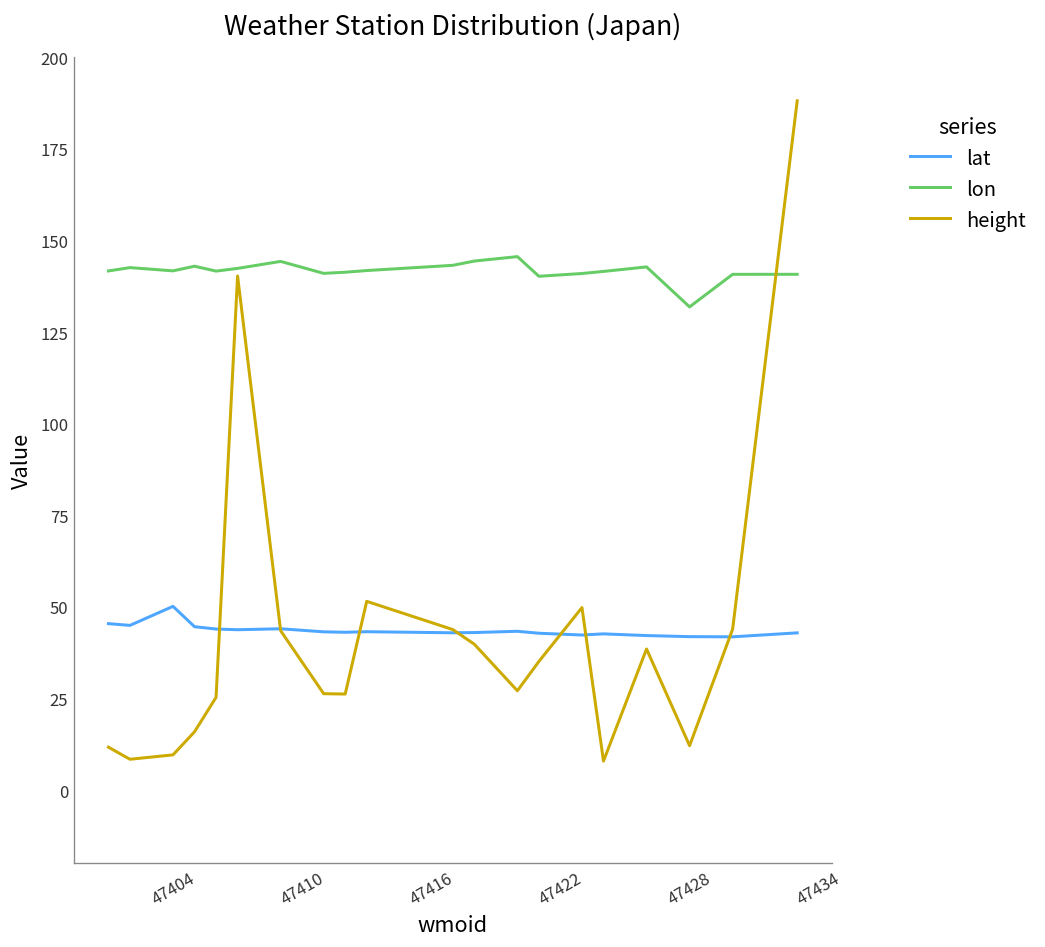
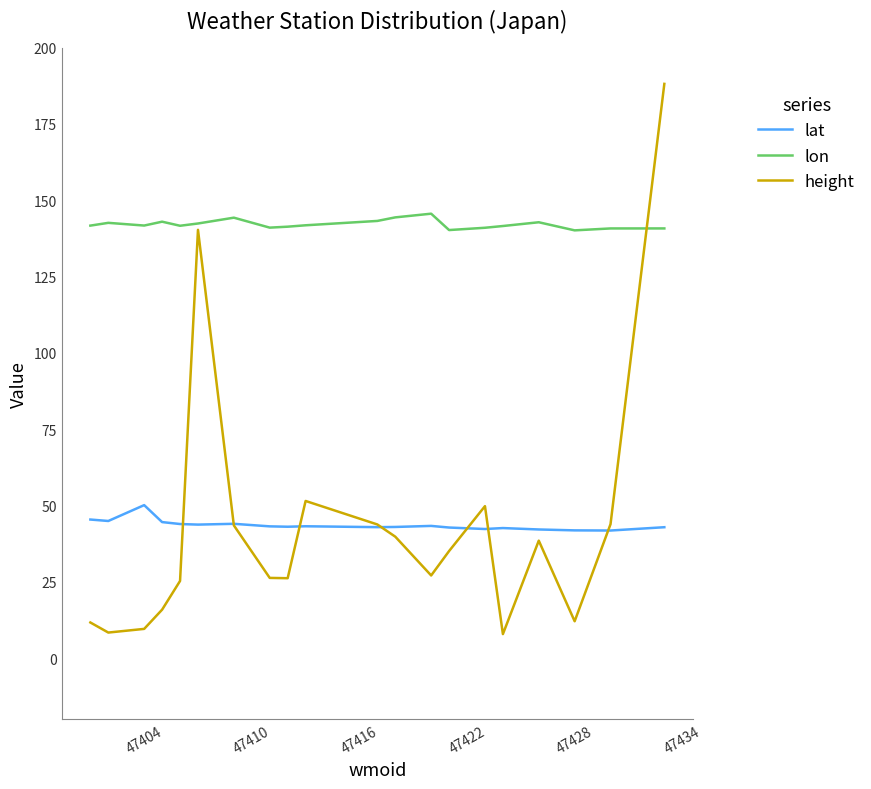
  {
    "lat": {
      "47404": 50,
      "47428": 42
    },
    "lon": {
      "47404": 142,
-     "47428": 132
+     "47428": 140
    },
    "height": {
      "47404": 10,
      "47428": 12
    }
  }
